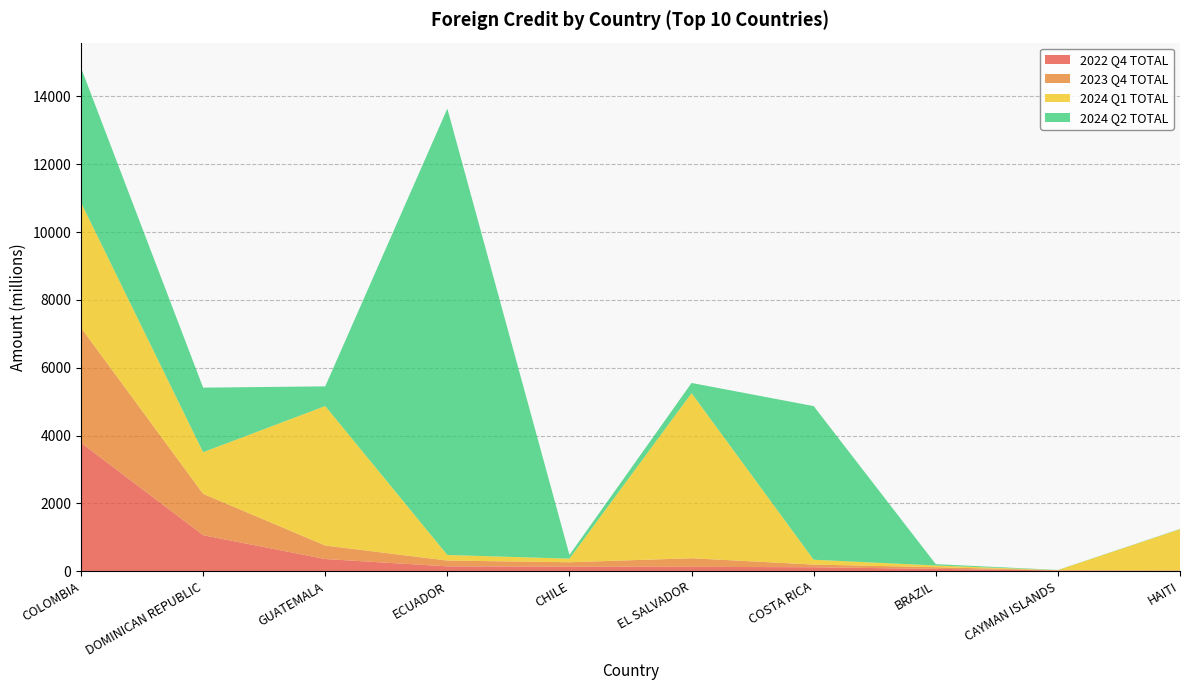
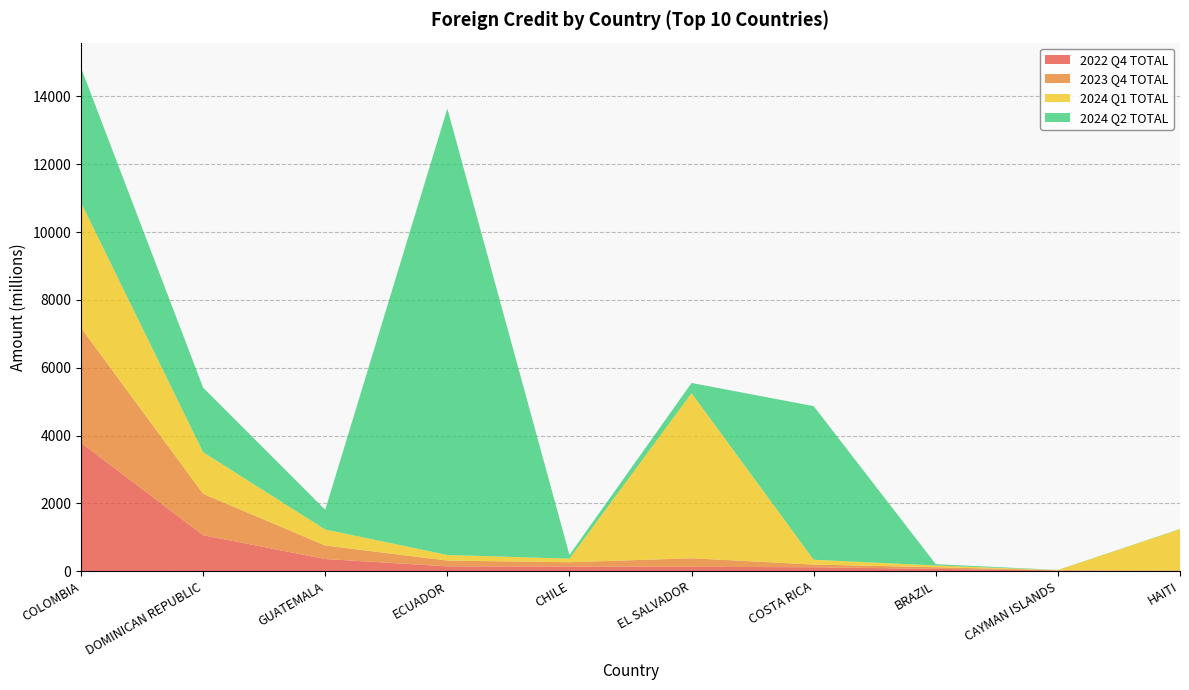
  {
    "2024 Q1 TOTAL": {
      "COLOMBIA": 3700,
      "DOMINICAN REPUBLIC": 1200,
-     "GUATEMALA": 4100,
+     "GUATEMALA": 500,
      "ECUADOR": 200,
      "CHILE": 100,
      "EL SALVADOR": 4900,
      "COSTA RICA": 100
    },
    "2024 Q2 TOTAL": {
      "COLOMBIA": 4000,
      "DOMINICAN REPUBLIC": 1900,
      "GUATEMALA": 600,
      "ECUADOR": 13200,
      "CHILE": 100,
      "EL SALVADOR": 300,
      "COSTA RICA": 4500
    }
  }
